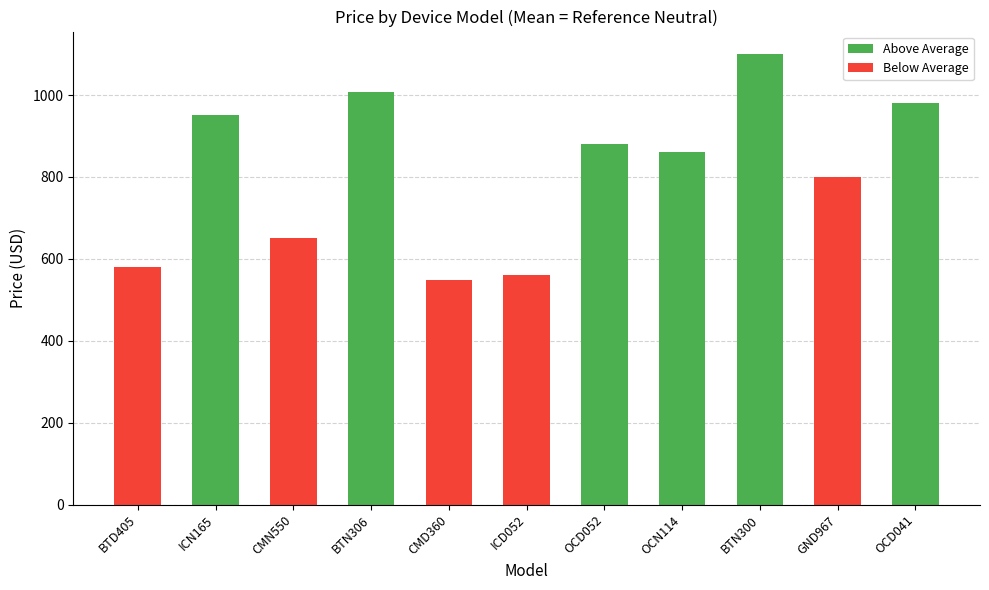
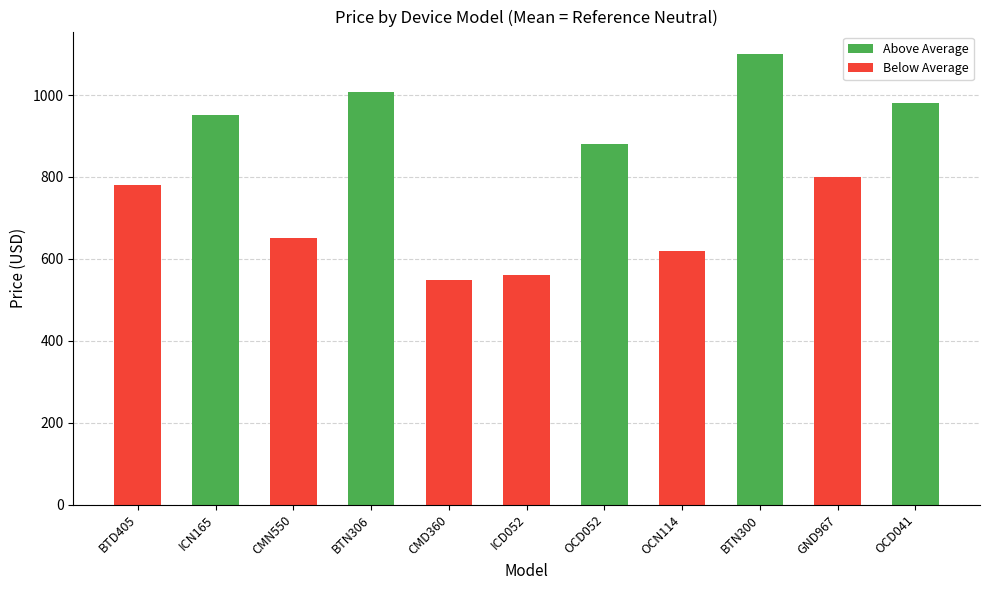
  {
-   "BTD405": 580,
+   "BTD405": 780,
    "ICN165": 950,
    "CMN550": 650,
    "BTN306": 1010,
    "CMD360": 550,
    "ICD052": 560,
    "OCD052": 880,
-   "OCN114": 860,
+   "OCN114": 620,
    "BTN300": 1100,
    "GND967": 800,
    "OCD041": 980
  }
